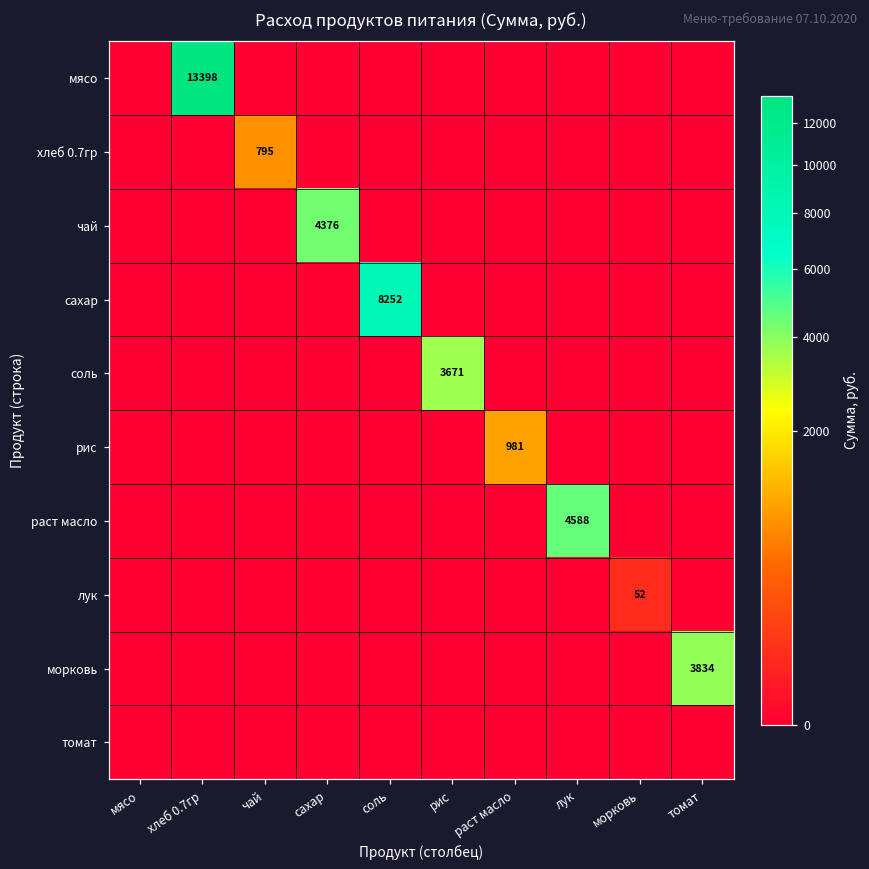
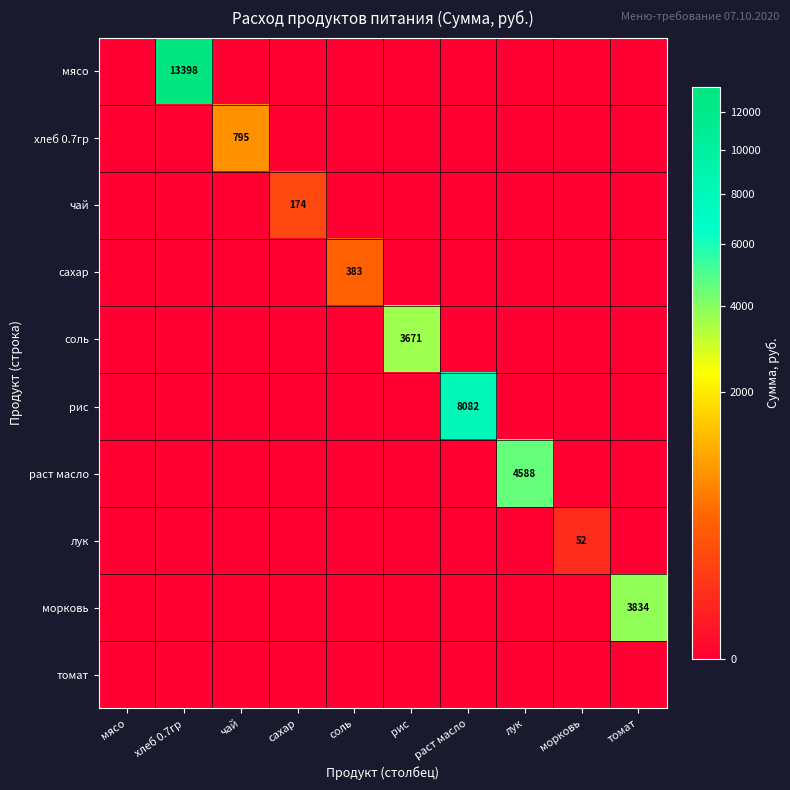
  {
    "мясо": {
      "хлеб 0.7гр": 13398
    },
    "хлеб 0.7гр": {
      "чай": 795
    },
    "чай": {
-     "сахар": 4376
+     "сахар": 174
    },
    "сахар": {
-     "соль": 8252
+     "соль": 383
    },
    "соль": {
      "рис": 3671
    },
    "рис": {
-     "раст масло": 981
+     "раст масло": 8082
    },
    "раст масло": {
      "лук": 4588
    },
    "лук": {
      "морковь": 52
    },
    "морковь": {
      "томат": 3834
    }
  }
